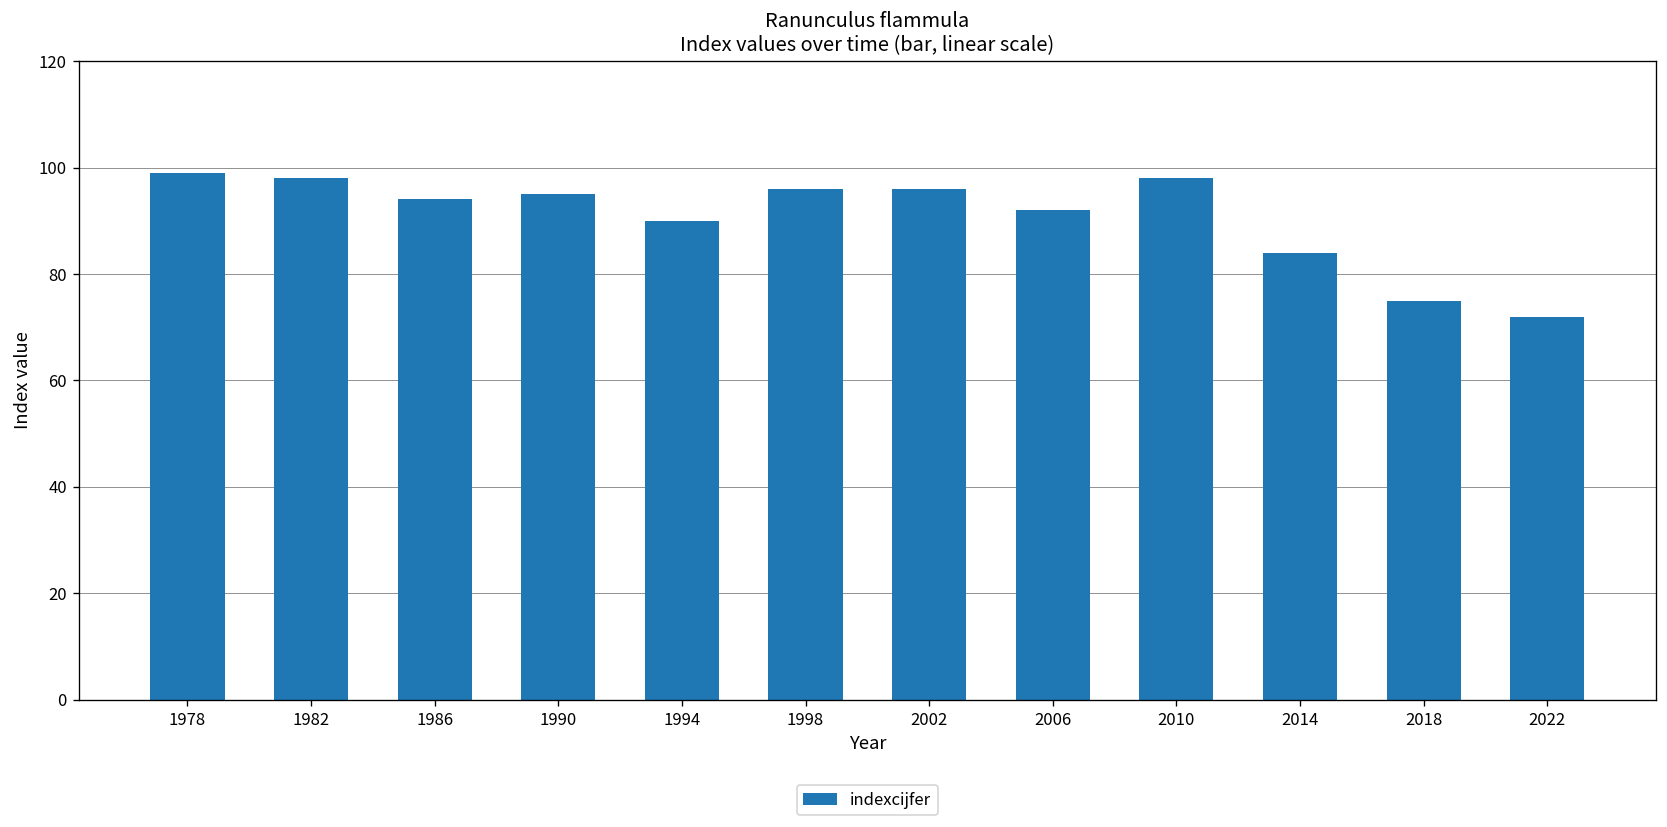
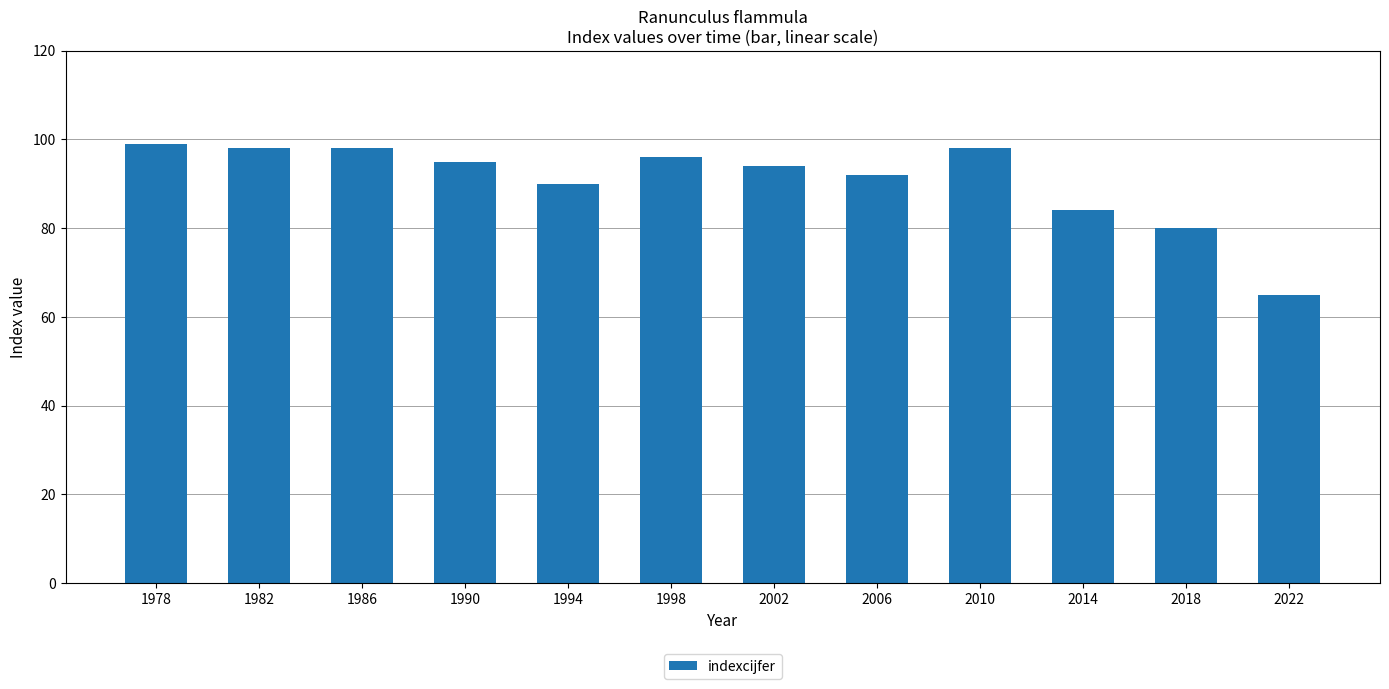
  {
    "1978": 99,
    "1982": 98,
-   "1986": 94,
+   "1986": 98,
    "1990": 95,
    "1994": 90,
    "1998": 96,
-   "2002": 96,
+   "2002": 94,
    "2006": 92,
    "2010": 98,
    "2014": 84,
-   "2018": 75,
-   "2022": 72
+   "2018": 80,
+   "2022": 65
  }
